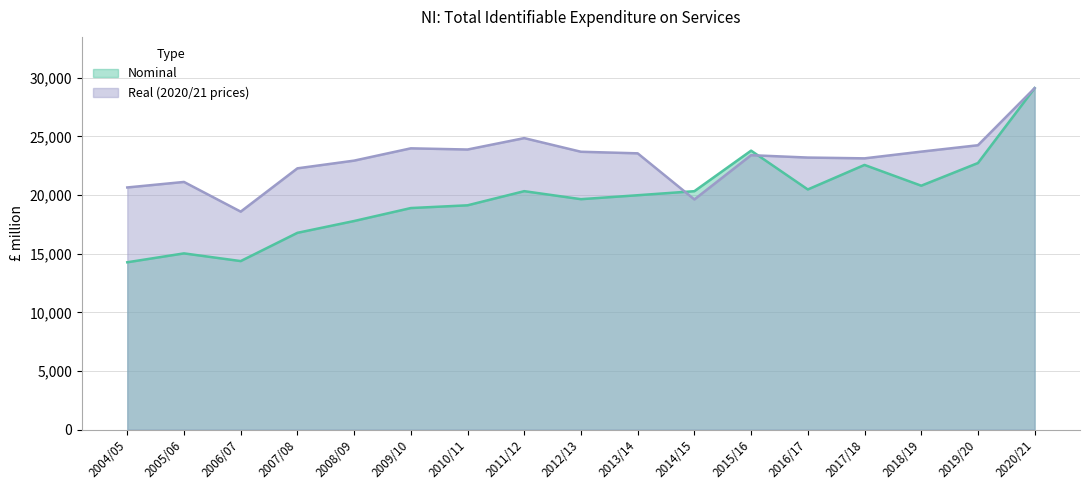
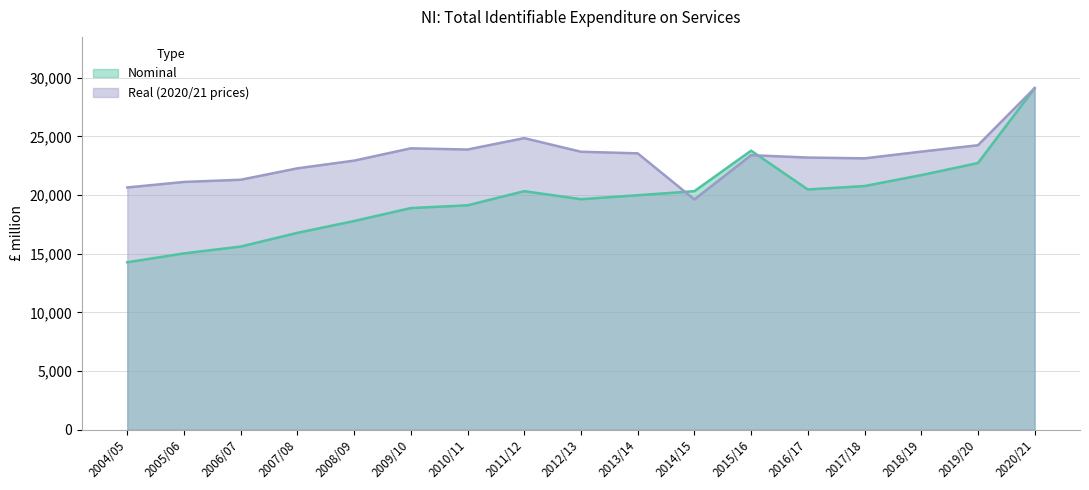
  {
    "Nominal": {
      "2004/05": "14,300",
      "2005/06": "15,000",
-     "2006/07": "14,400",
+     "2006/07": "15,600",
      "2007/08": "16,800",
      "2008/09": "17,800",
      "2009/10": "18,900",
      "2010/11": "19,100",
      "2011/12": "20,300",
      "2012/13": "19,600",
      "2013/14": "20,000",
      "2014/15": "20,300",
      "2015/16": "23,800",
      "2016/17": "20,500",
-     "2017/18": "22,600",
-     "2018/19": "20,800",
+     "2017/18": "20,800",
+     "2018/19": "21,700",
      "2019/20": "22,700"
    },
    "Real (2020/21 prices)": {
      "2004/05": "20,600",
      "2005/06": "21,100",
-     "2006/07": "18,600",
+     "2006/07": "21,300",
      "2007/08": "22,300",
      "2008/09": "22,900",
      "2009/10": "24,000",
      "2010/11": "23,900",
      "2011/12": "24,800",
      "2012/13": "23,700",
      "2013/14": "23,600",
      "2014/15": "19,600",
      "2015/16": "23,400",
      "2016/17": "23,200",
      "2017/18": "23,100",
      "2018/19": "23,700",
      "2019/20": "24,200"
    }
  }
